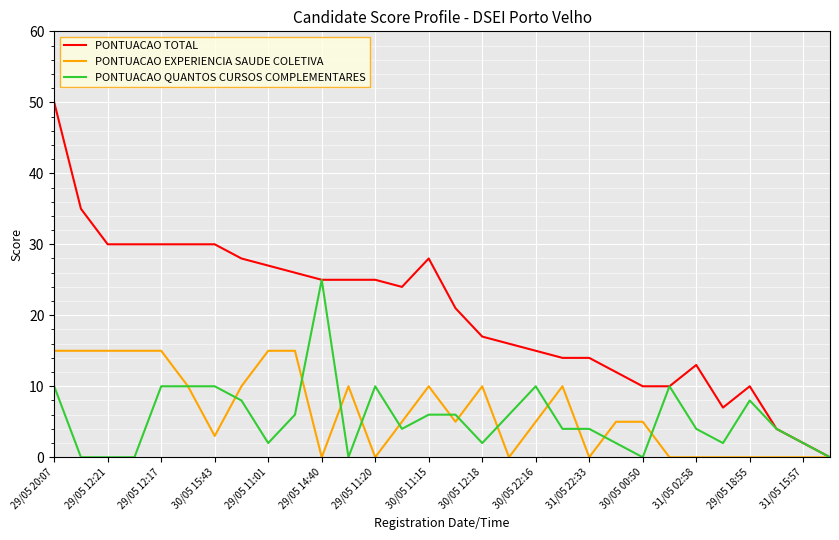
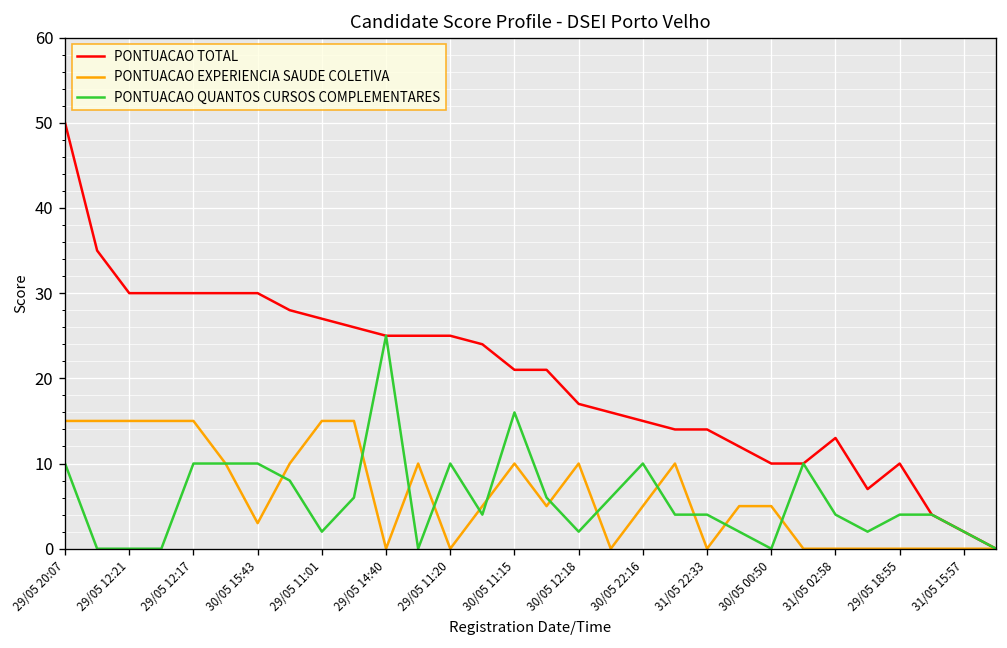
  {
    "PONTUACAO TOTAL": {
      "29/05 20:07": 50,
      "29/05 12:21": 30,
      "29/05 12:17": 30,
      "30/05 15:43": 30,
      "29/05 11:01": 27,
      "29/05 11:20": 25,
-     "30/05 11:15": 28,
+     "30/05 11:15": 21,
      "30/05 12:18": 17,
      "30/05 22:16": 15,
      "31/05 22:33": 14,
      "30/05 00:50": 10,
      "31/05 02:58": 13,
      "29/05 18:55": 10
    },
    "PONTUACAO EXPERIENCIA SAUDE COLETIVA": {
      "29/05 20:07": 15,
      "29/05 12:21": 15,
      "29/05 12:17": 15,
      "30/05 15:43": 3,
      "29/05 11:01": 15,
      "29/05 14:40": 0,
      "29/05 11:20": 0,
      "30/05 11:15": 10,
      "30/05 12:18": 10,
      "30/05 22:16": 5,
      "31/05 22:33": 0,
      "30/05 00:50": 5,
      "31/05 02:58": 0,
      "29/05 18:55": 0,
      "31/05 15:57": 0
    },
    "PONTUACAO QUANTOS CURSOS COMPLEMENTARES": {
      "29/05 20:07": 10,
      "29/05 12:21": 0,
      "29/05 12:17": 10,
      "30/05 15:43": 10,
      "29/05 11:01": 2,
      "29/05 11:20": 10,
-     "30/05 11:15": 6,
+     "30/05 11:15": 16,
      "30/05 12:18": 2,
      "30/05 22:16": 10,
      "31/05 22:33": 4,
      "30/05 00:50": 0,
      "31/05 02:58": 4,
-     "29/05 18:55": 8
+     "29/05 18:55": 4
    }
  }
